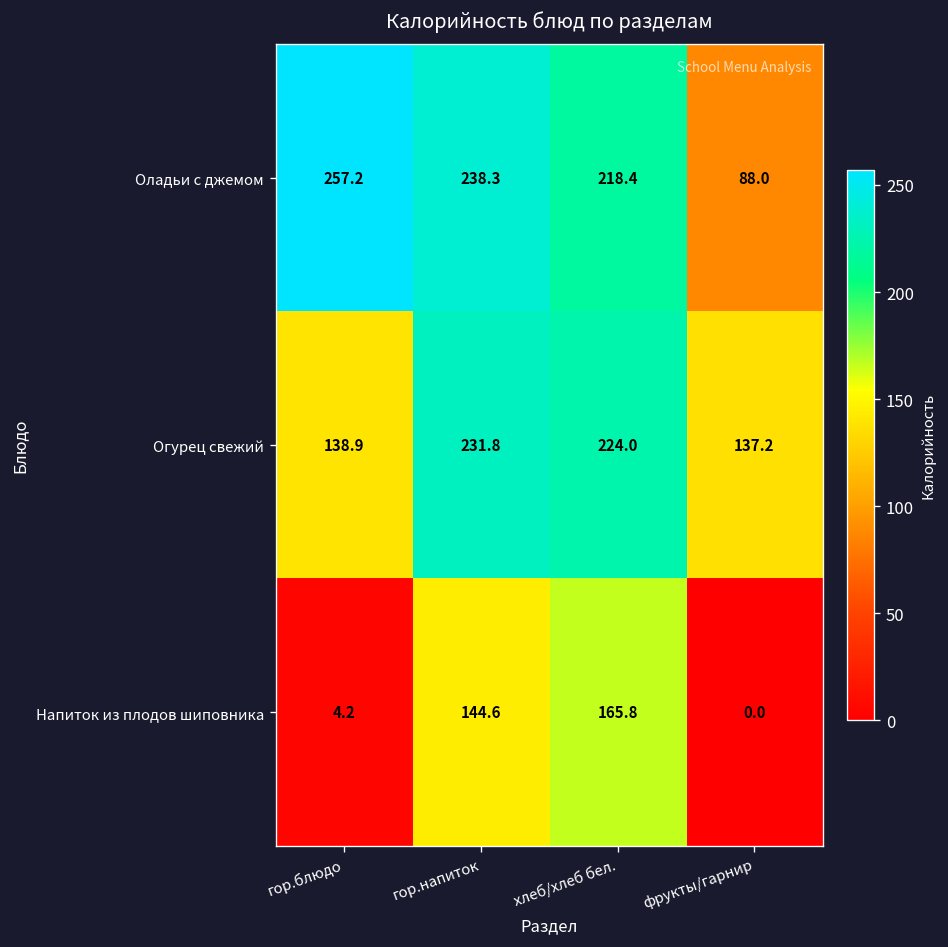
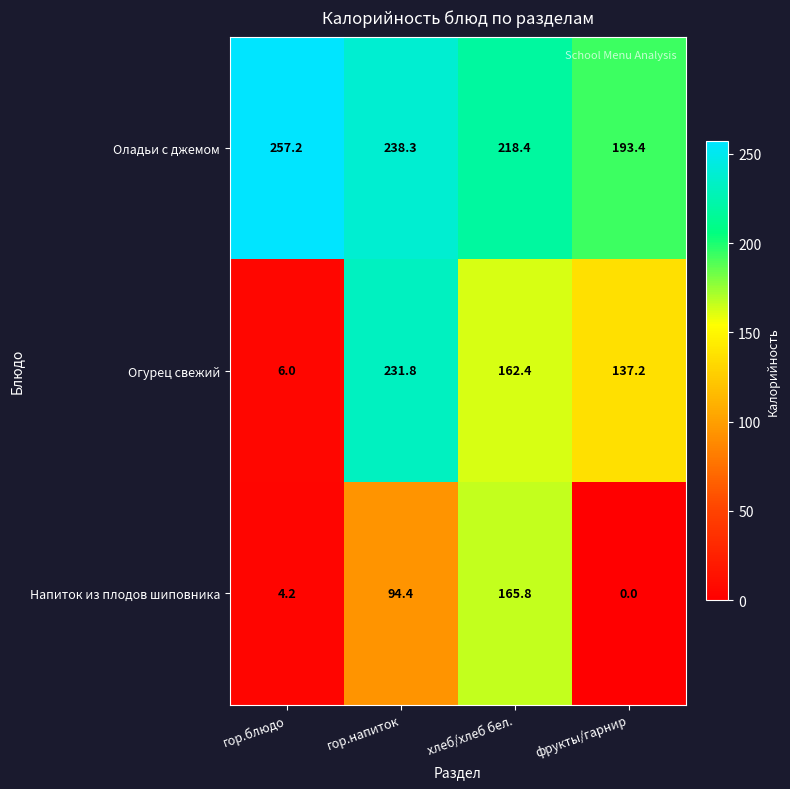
  {
    "Оладьи с джемом": {
      "гор.блюдо": 257.2,
      "гор.напиток": 238.3,
      "хлеб/хлеб бел.": 218.4,
-     "фрукты/гарнир": 88.0
+     "фрукты/гарнир": 193.4
    },
    "Огурец свежий": {
-     "гор.блюдо": 138.9,
+     "гор.блюдо": 6.0,
      "гор.напиток": 231.8,
-     "хлеб/хлеб бел.": 224.0,
+     "хлеб/хлеб бел.": 162.4,
      "фрукты/гарнир": 137.2
    },
    "Напиток из плодов шиповника": {
      "гор.блюдо": 4.2,
-     "гор.напиток": 144.6,
+     "гор.напиток": 94.4,
      "хлеб/хлеб бел.": 165.8,
      "фрукты/гарнир": 0.0
    }
  }
